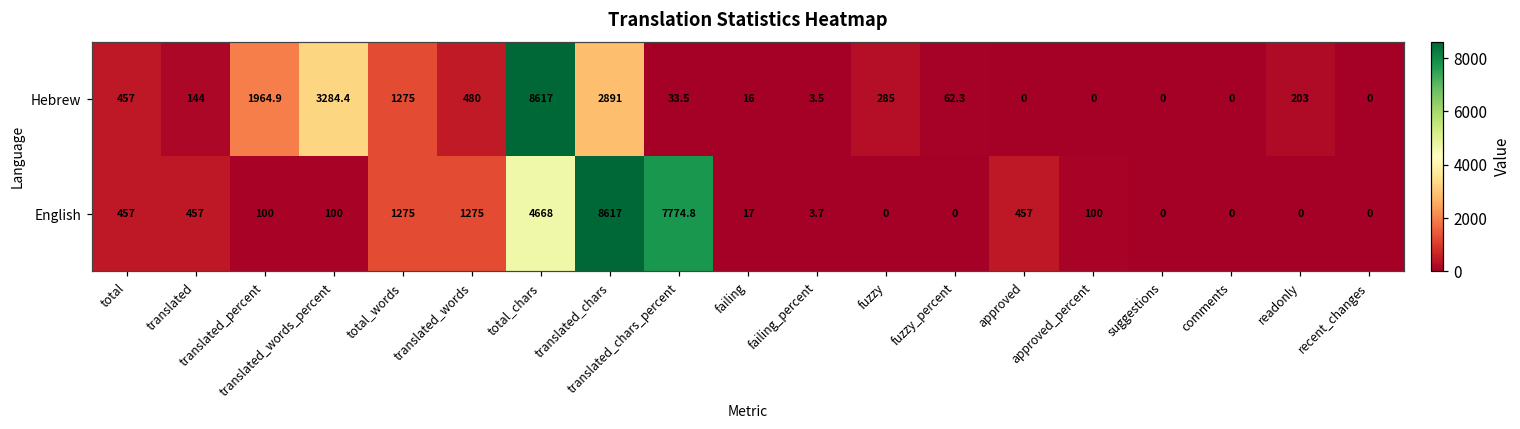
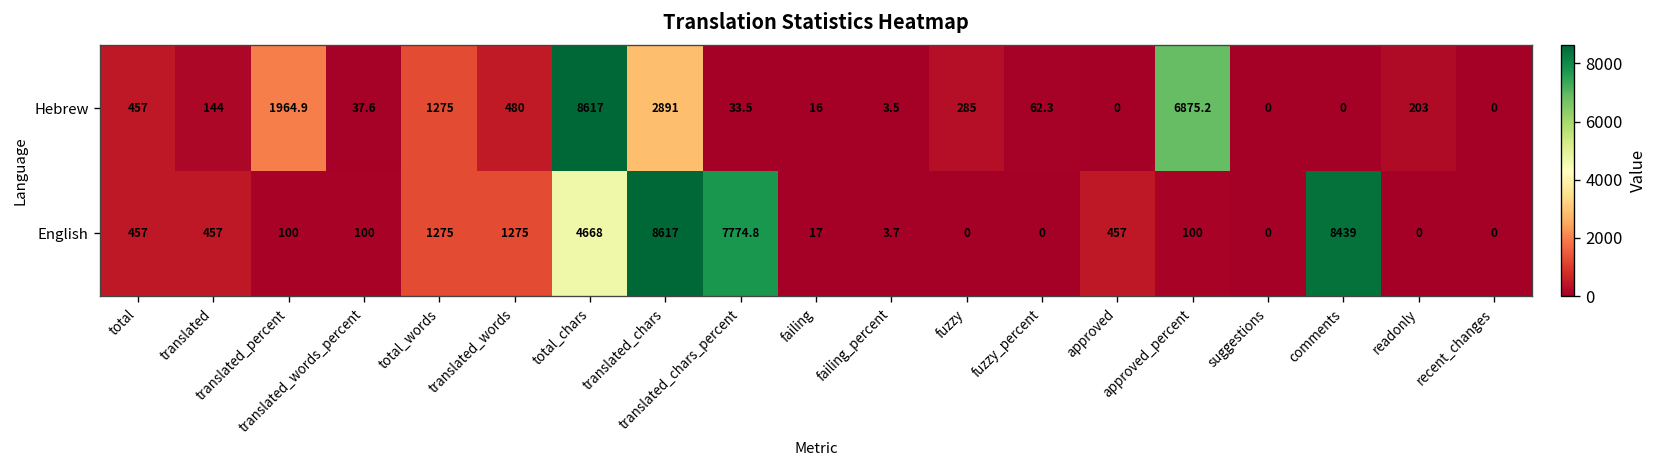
  {
    "Hebrew": {
      "total": 457,
      "translated": 144,
      "translated_percent": 1964.9,
-     "translated_words_percent": 3284.4,
+     "translated_words_percent": 37.6,
      "total_words": 1275,
      "translated_words": 480,
      "total_chars": 8617,
      "translated_chars": 2891,
      "translated_chars_percent": 33.5,
      "failing": 16,
      "failing_percent": 3.5,
      "fuzzy": 285,
      "fuzzy_percent": 62.3,
      "approved": 0,
-     "approved_percent": 0,
+     "approved_percent": 6875.2,
      "suggestions": 0,
      "comments": 0,
      "readonly": 203,
      "recent_changes": 0
    },
    "English": {
      "total": 457,
      "translated": 457,
      "translated_percent": 100,
      "translated_words_percent": 100,
      "total_words": 1275,
      "translated_words": 1275,
      "total_chars": 4668,
      "translated_chars": 8617,
      "translated_chars_percent": 7774.8,
      "failing": 17,
      "failing_percent": 3.7,
      "fuzzy": 0,
      "fuzzy_percent": 0,
      "approved": 457,
      "approved_percent": 100,
      "suggestions": 0,
-     "comments": 0,
+     "comments": 8439,
      "readonly": 0,
      "recent_changes": 0
    }
  }
